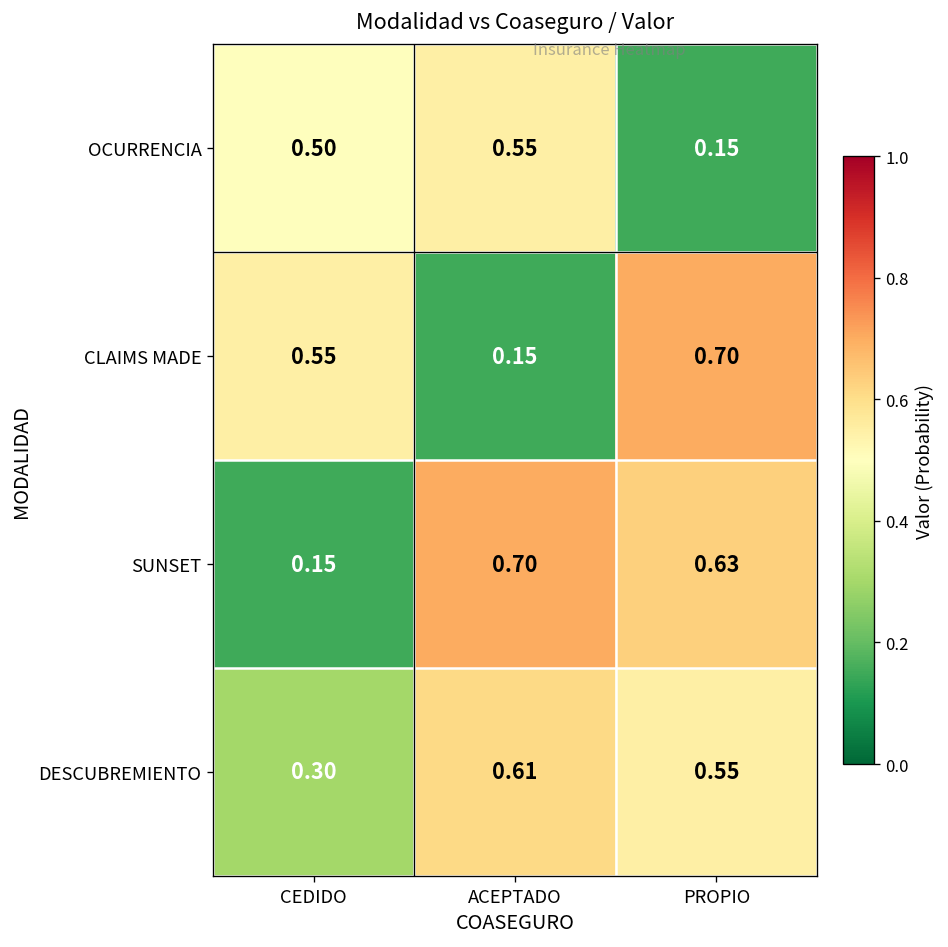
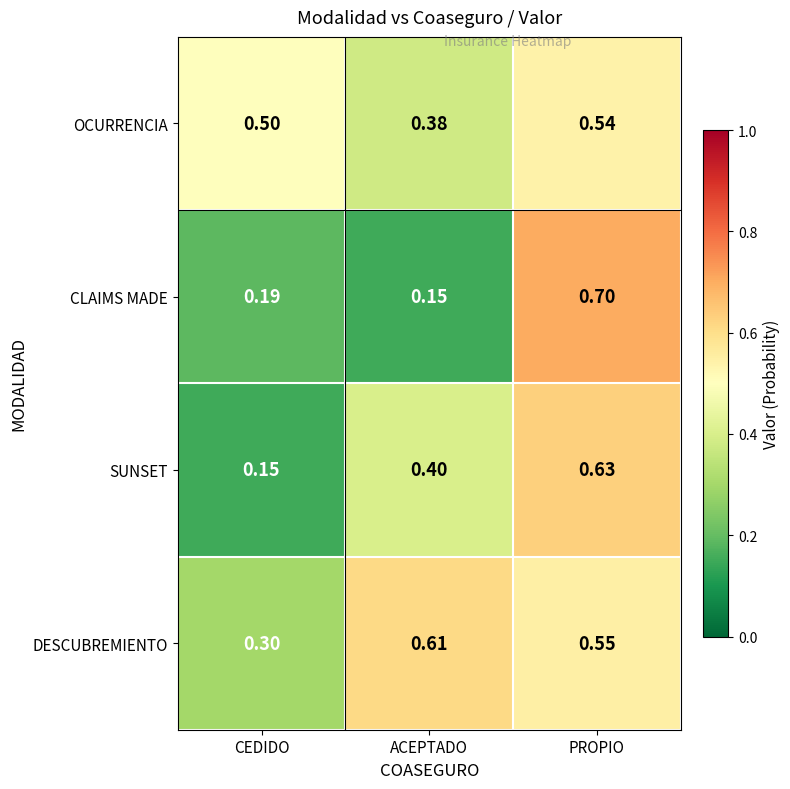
  {
    "OCURRENCIA": {
      "CEDIDO": 0.50,
-     "ACEPTADO": 0.55,
-     "PROPIO": 0.15
+     "ACEPTADO": 0.38,
+     "PROPIO": 0.54
    },
    "CLAIMS MADE": {
-     "CEDIDO": 0.55,
+     "CEDIDO": 0.19,
      "ACEPTADO": 0.15,
      "PROPIO": 0.70
    },
    "SUNSET": {
      "CEDIDO": 0.15,
-     "ACEPTADO": 0.70,
+     "ACEPTADO": 0.40,
      "PROPIO": 0.63
    },
    "DESCUBREMIENTO": {
      "CEDIDO": 0.30,
      "ACEPTADO": 0.61,
      "PROPIO": 0.55
    }
  }
